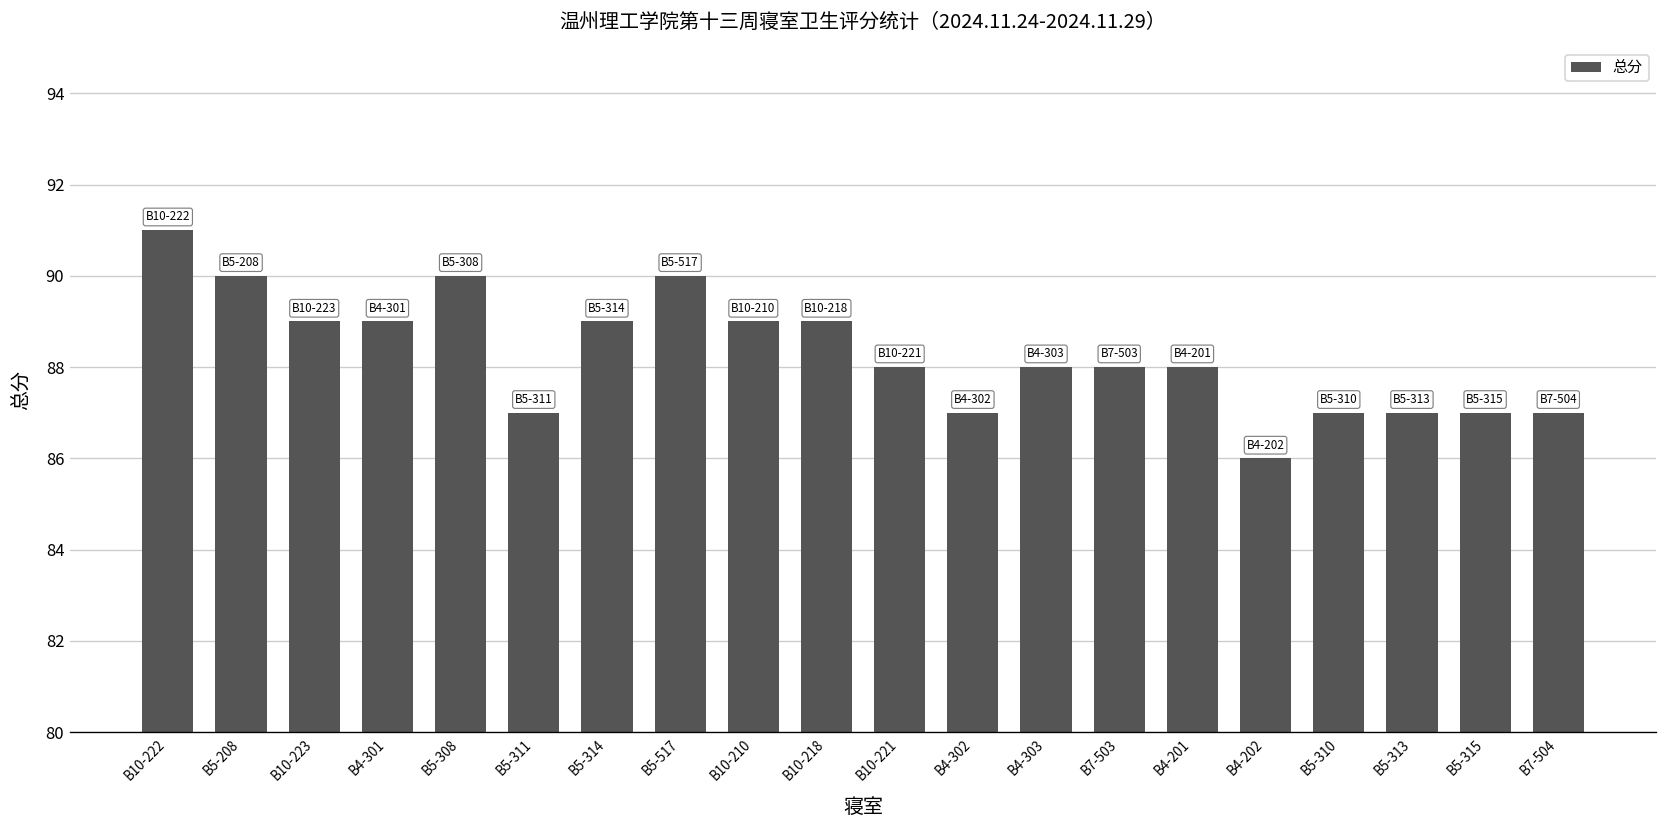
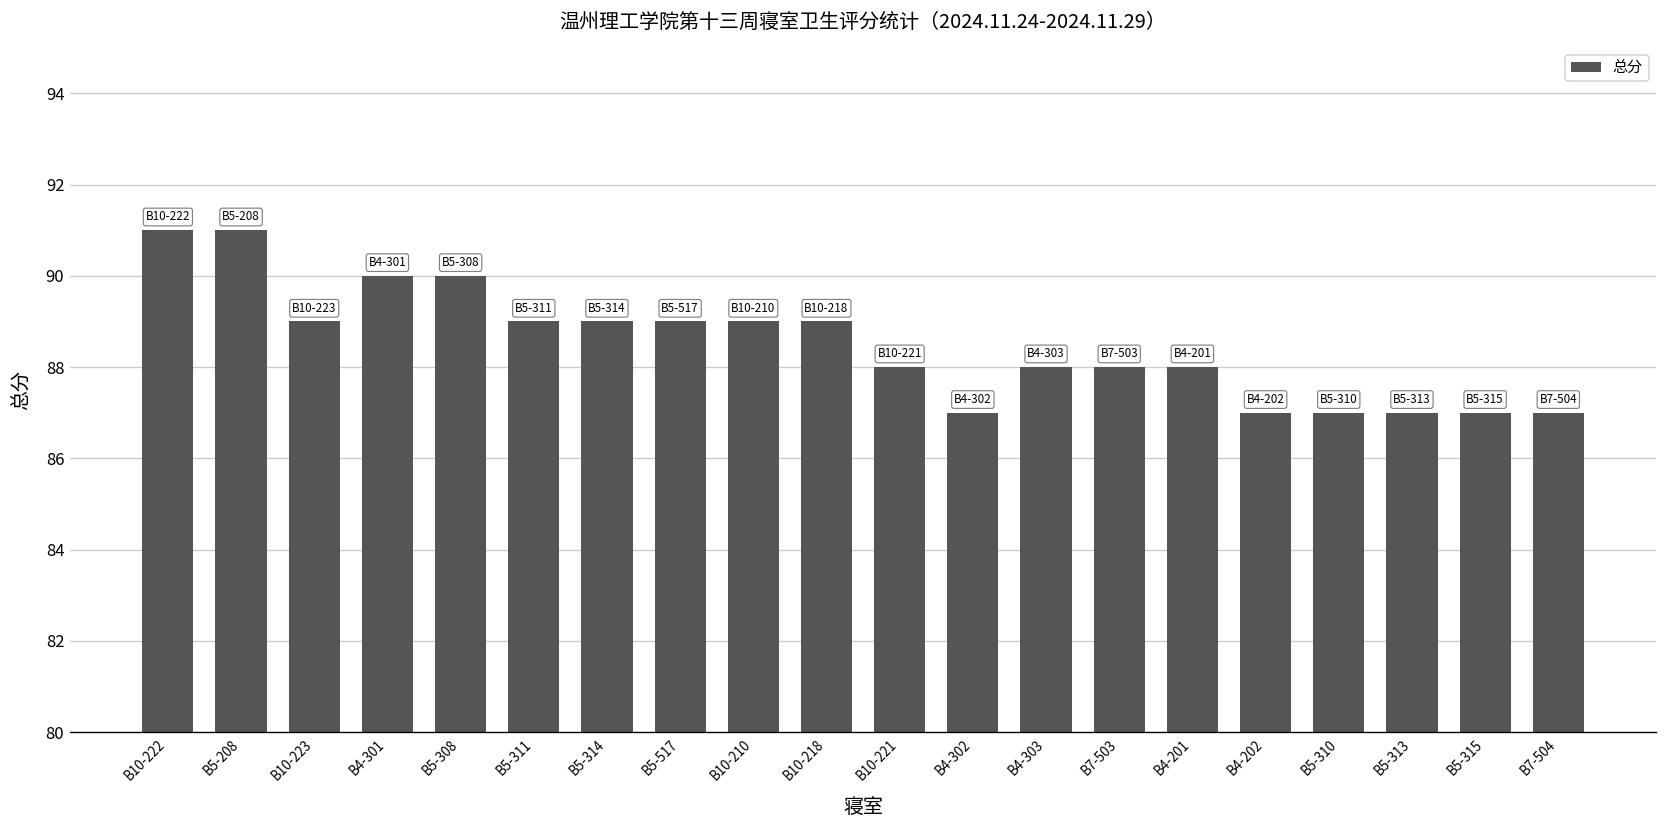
  {
-   "B5-208": 90,
-   "B4-301": 89,
-   "B5-311": 87,
-   "B5-517": 90,
-   "B4-202": 86
+   "B5-208": 91,
+   "B4-301": 90,
+   "B5-311": 89,
+   "B5-517": 89,
+   "B4-202": 87
  }
